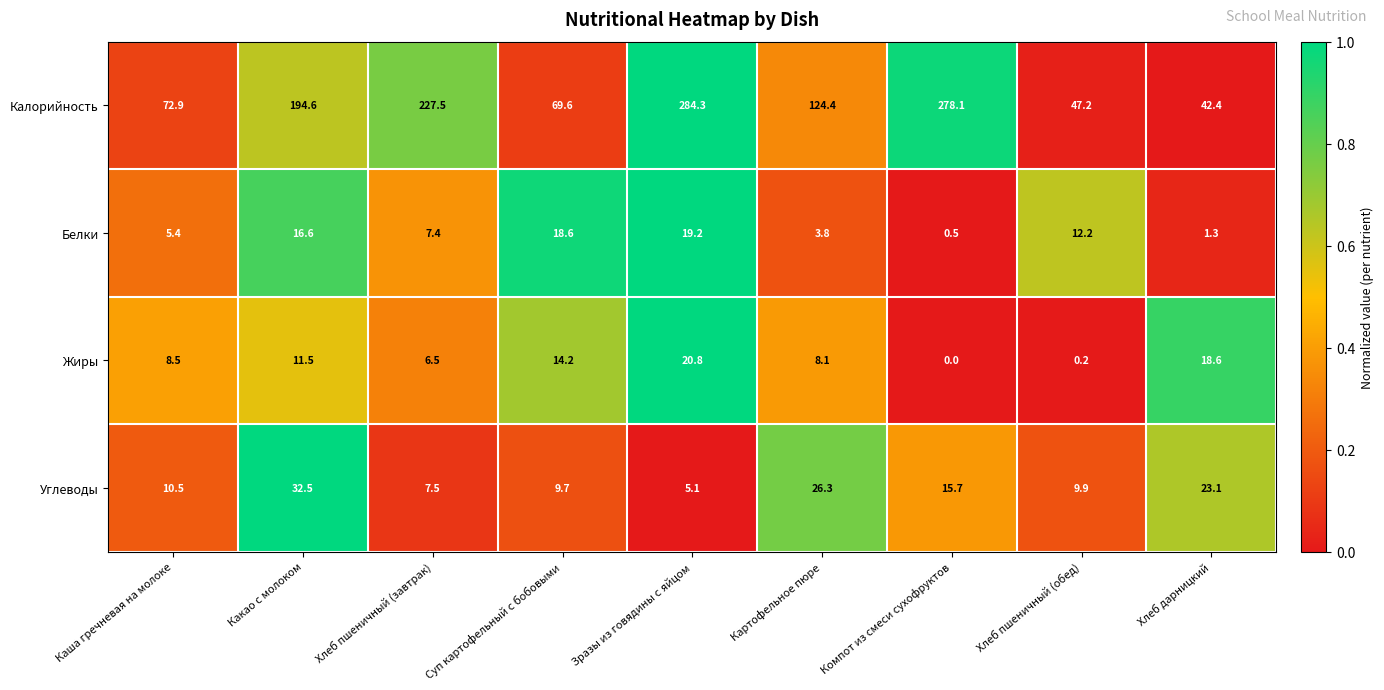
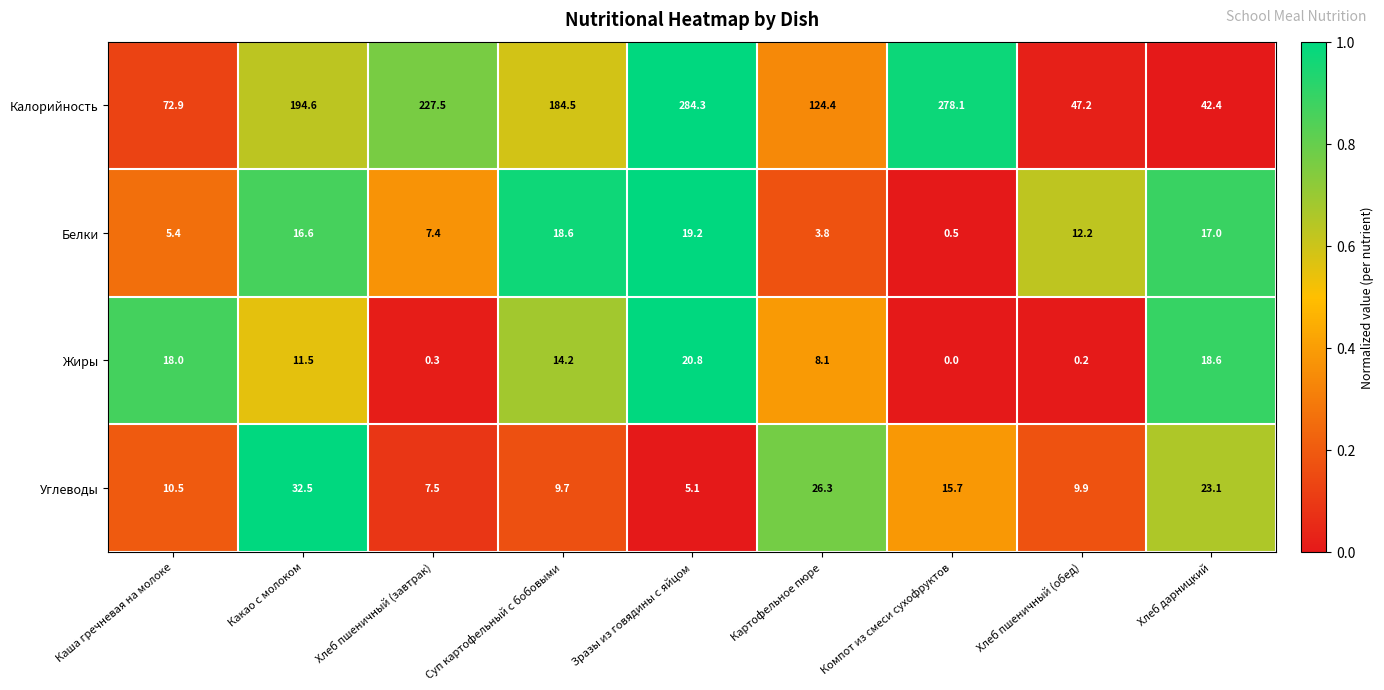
  {
    "Калорийность": {
      "Каша гречневая на молоке": 72.9,
      "Какао с молоком": 194.6,
      "Хлеб пшеничный (завтрак)": 227.5,
-     "Суп картофельный с бобовыми": 69.6,
+     "Суп картофельный с бобовыми": 184.5,
      "Зразы из говядины с яйцом": 284.3,
      "Картофельное пюре": 124.4,
      "Компот из смеси сухофруктов": 278.1,
      "Хлеб пшеничный (обед)": 47.2,
      "Хлеб дарницкий": 42.4
    },
    "Белки": {
      "Каша гречневая на молоке": 5.4,
      "Какао с молоком": 16.6,
      "Хлеб пшеничный (завтрак)": 7.4,
      "Суп картофельный с бобовыми": 18.6,
      "Зразы из говядины с яйцом": 19.2,
      "Картофельное пюре": 3.8,
      "Компот из смеси сухофруктов": 0.5,
      "Хлеб пшеничный (обед)": 12.2,
-     "Хлеб дарницкий": 1.3
+     "Хлеб дарницкий": 17.0
    },
    "Жиры": {
-     "Каша гречневая на молоке": 8.5,
+     "Каша гречневая на молоке": 18.0,
      "Какао с молоком": 11.5,
-     "Хлеб пшеничный (завтрак)": 6.5,
+     "Хлеб пшеничный (завтрак)": 0.3,
      "Суп картофельный с бобовыми": 14.2,
      "Зразы из говядины с яйцом": 20.8,
      "Картофельное пюре": 8.1,
      "Компот из смеси сухофруктов": 0.0,
      "Хлеб пшеничный (обед)": 0.2,
      "Хлеб дарницкий": 18.6
    },
    "Углеводы": {
      "Каша гречневая на молоке": 10.5,
      "Какао с молоком": 32.5,
      "Хлеб пшеничный (завтрак)": 7.5,
      "Суп картофельный с бобовыми": 9.7,
      "Зразы из говядины с яйцом": 5.1,
      "Картофельное пюре": 26.3,
      "Компот из смеси сухофруктов": 15.7,
      "Хлеб пшеничный (обед)": 9.9,
      "Хлеб дарницкий": 23.1
    }
  }
